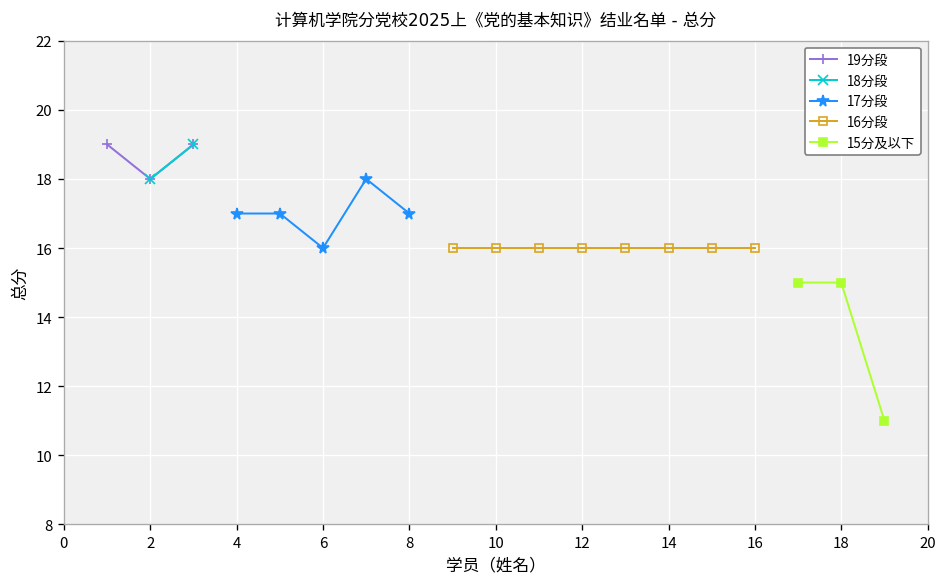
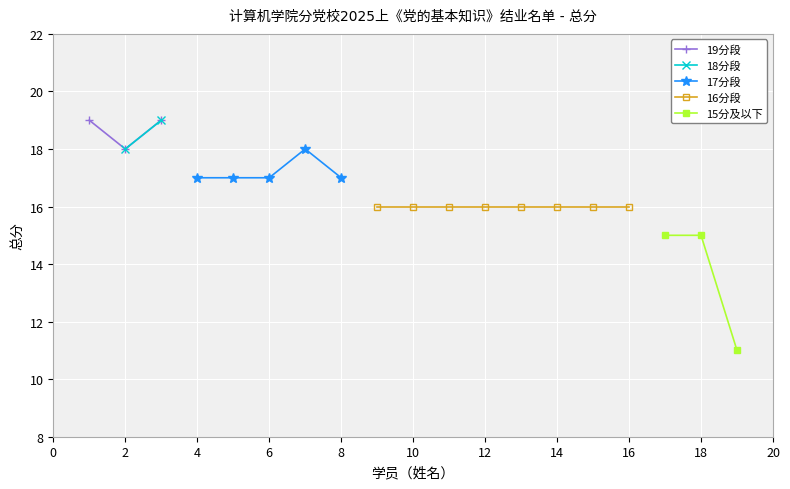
  {
    "17分段": {
      "4": 17,
-     "6": 16,
+     "6": 17,
      "8": 17
    },
    "16分段": {
      "10": 16,
      "12": 16,
      "14": 16,
      "16": 16
    },
    "15分及以下": {
      "18": 15
    }
  }
